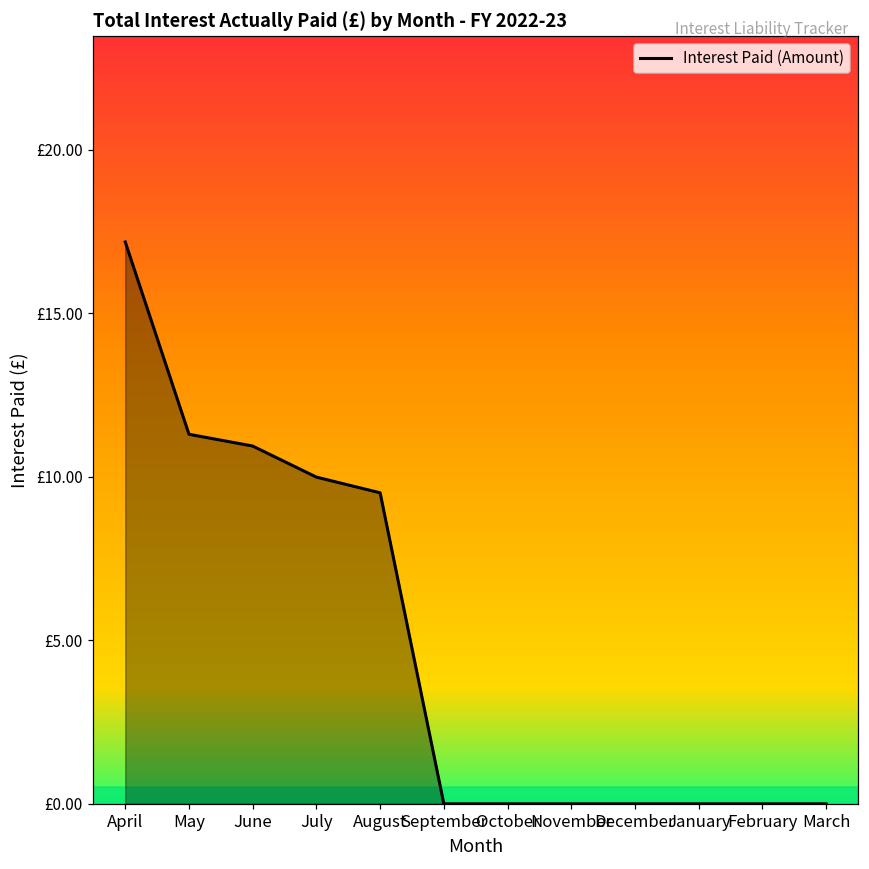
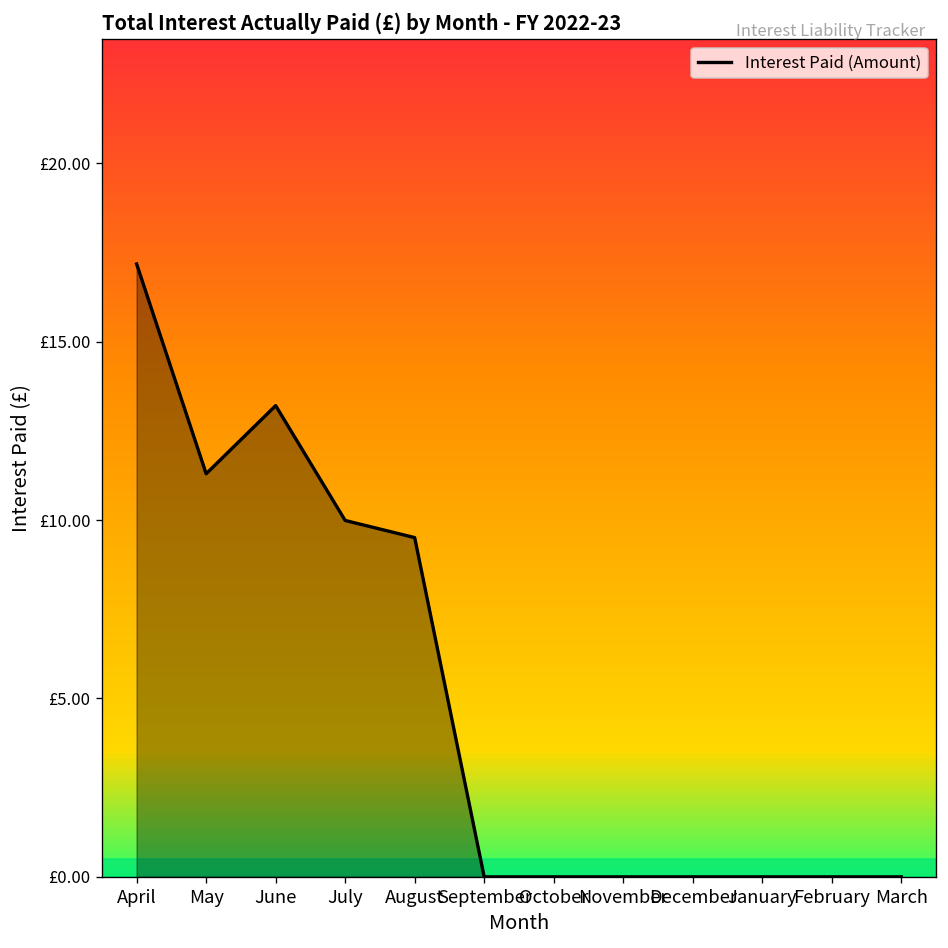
  {
    "April": "£17.2",
    "May": "£11.3",
-   "June": "£10.9",
+   "June": "£13.2",
    "July": "£10.0",
    "August": "£9.5"
  }
